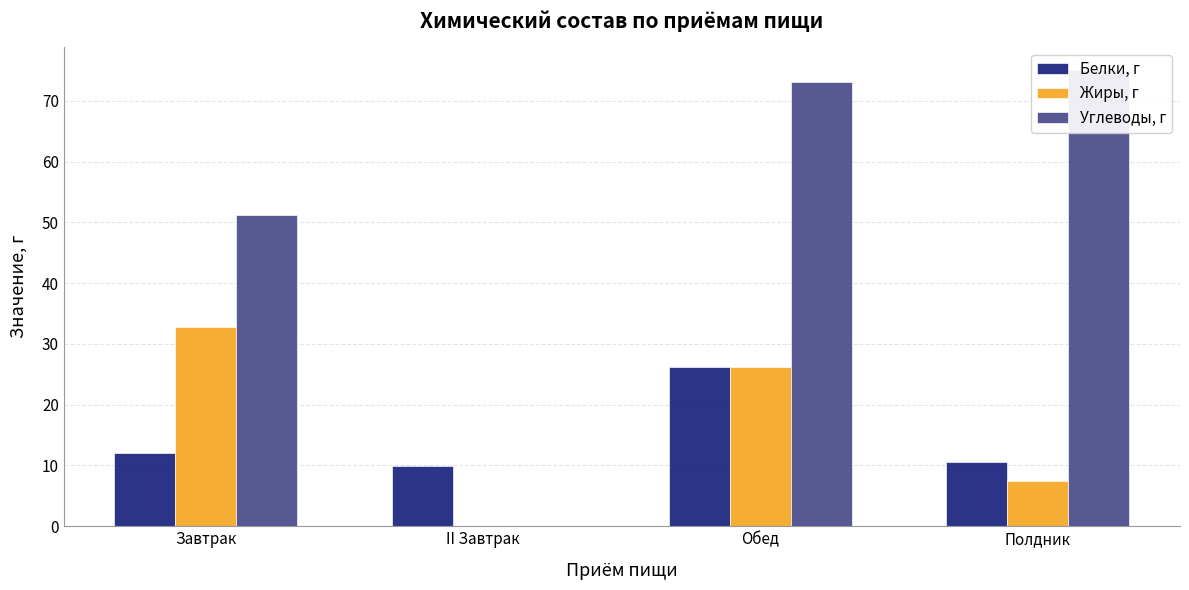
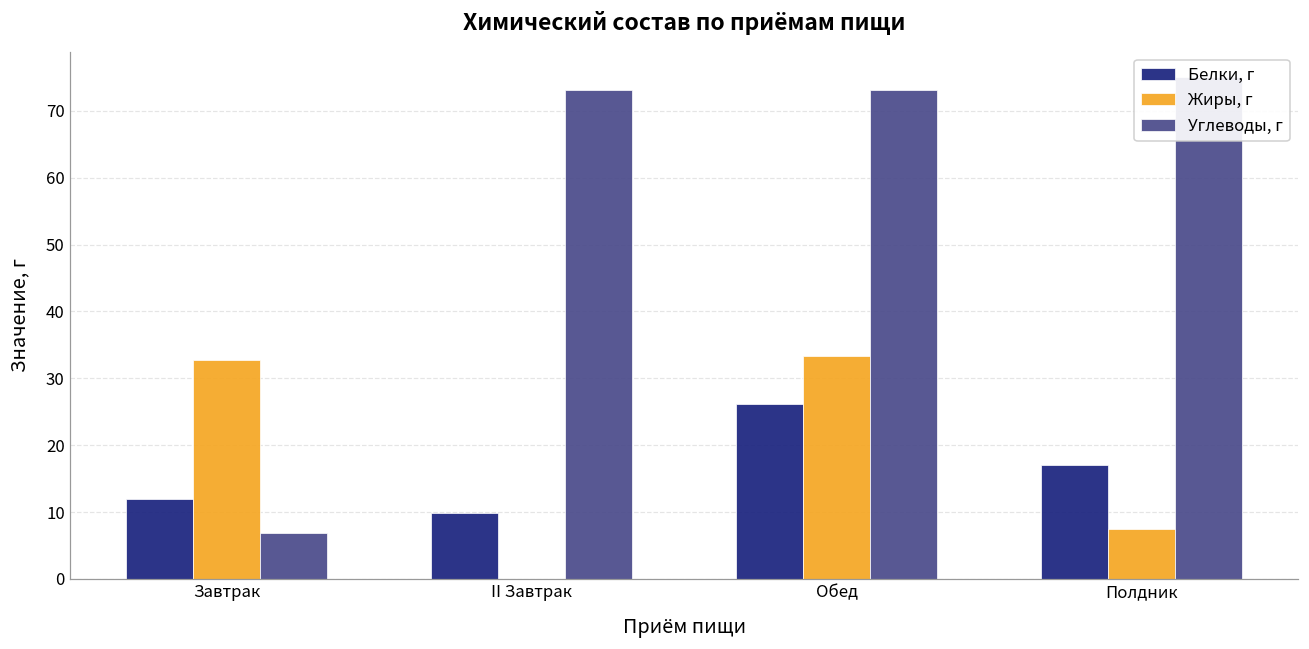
  {
    "Белки, г": {
      "Завтрак": 12,
      "II Завтрак": 10,
      "Обед": 26,
-     "Полдник": 11
+     "Полдник": 17
    },
    "Жиры, г": {
      "Завтрак": 33,
      "II Завтрак": 0,
-     "Обед": 26,
+     "Обед": 33,
      "Полдник": 7
    },
    "Углеводы, г": {
-     "Завтрак": 51,
-     "II Завтрак": 0,
+     "Завтрак": 7,
+     "II Завтрак": 73,
      "Обед": 73
    }
  }
